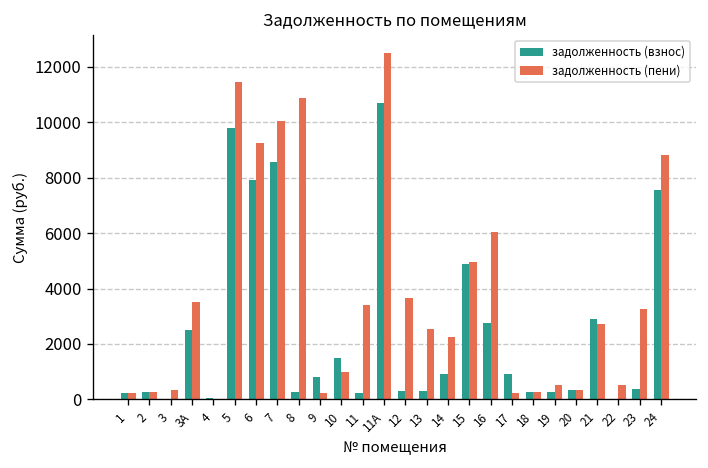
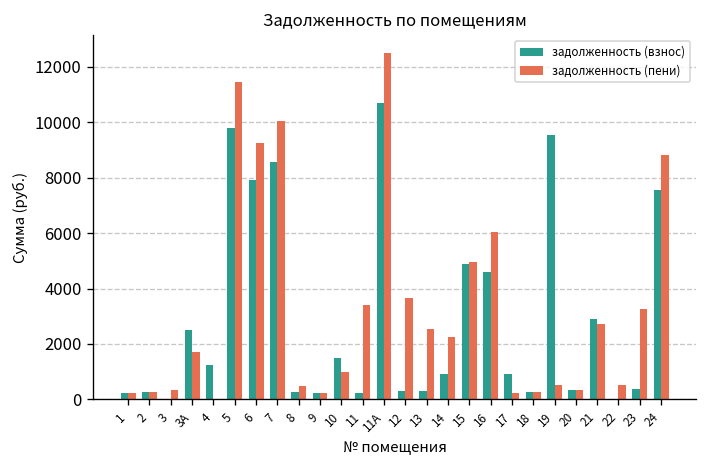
  {
    "задолженность (взнос)": {
      "1": 200,
      "2": 300,
      "3А": 2500,
-     "4": 0,
+     "4": 1200,
      "5": 9800,
      "6": 7900,
      "7": 8600,
      "8": 200,
-     "9": 800,
+     "9": 200,
      "10": 1500,
      "11": 200,
      "11А": 10700,
      "12": 300,
      "13": 300,
      "14": 900,
      "15": 4900,
-     "16": 2700,
+     "16": 4600,
      "17": 900,
      "18": 300,
-     "19": 300,
+     "19": 9500,
      "20": 300,
      "21": 2900,
      "23": 400,
      "24": 7500
    },
    "задолженность (пени)": {
      "1": 200,
      "2": 300,
      "3": 300,
-     "3А": 3500,
+     "3А": 1700,
      "5": 11500,
      "6": 9200,
      "7": 10000,
-     "8": 10900,
+     "8": 500,
      "9": 200,
      "10": 1000,
      "11": 3400,
      "11А": 12500,
      "12": 3600,
      "13": 2500,
      "14": 2200,
      "15": 5000,
      "16": 6000,
      "17": 200,
      "18": 300,
      "19": 500,
      "20": 300,
      "21": 2700,
      "22": 500,
      "23": 3300,
      "24": 8800
    }
  }
